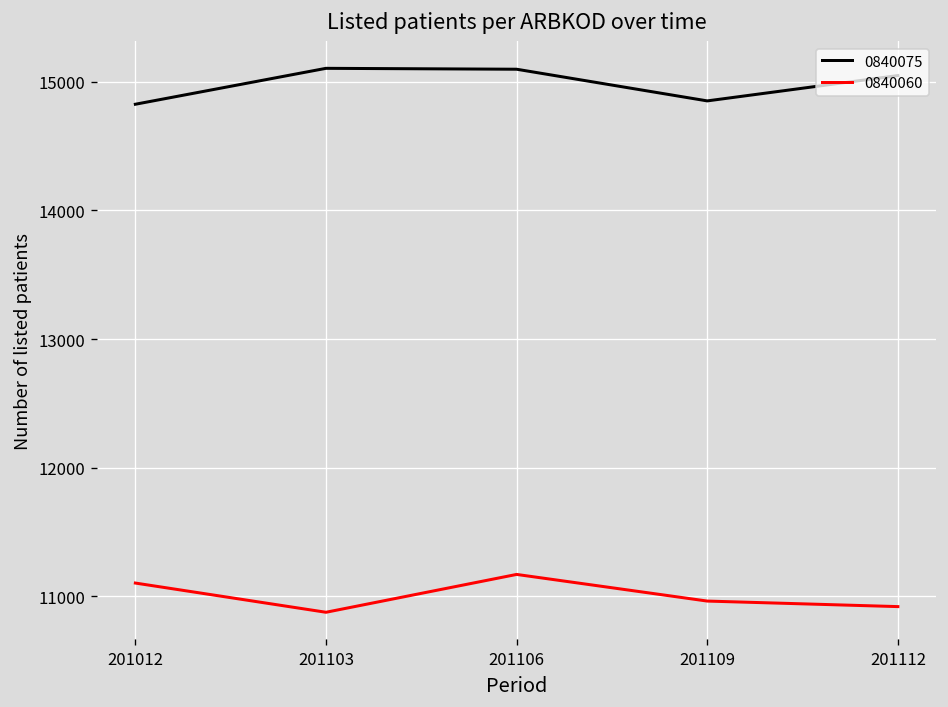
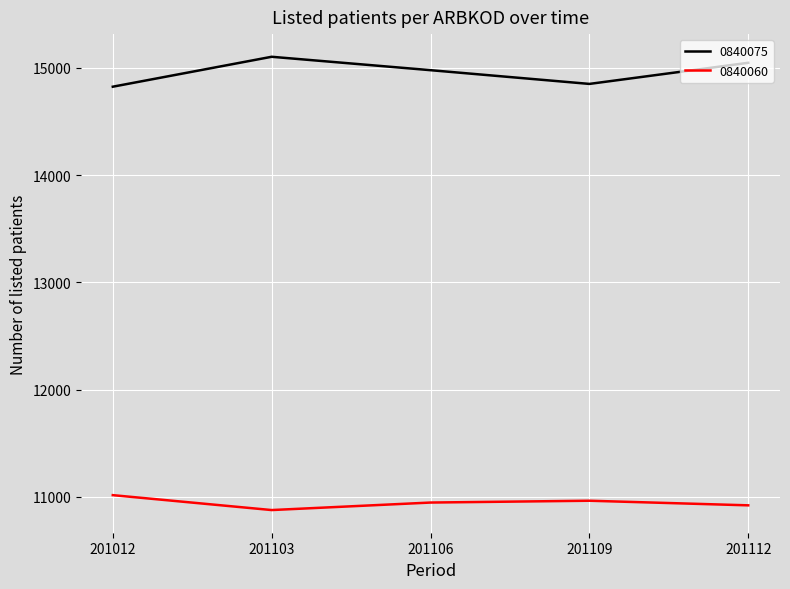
  {
    "0840075": {
      "201012": 14820,
      "201103": 15100,
-     "201106": 15100,
+     "201106": 14980,
      "201109": 14850
    },
    "0840060": {
-     "201012": 11100,
+     "201012": 11020,
      "201103": 10880,
-     "201106": 11170,
+     "201106": 10950,
      "201109": 10960,
      "201112": 10920
    }
  }
